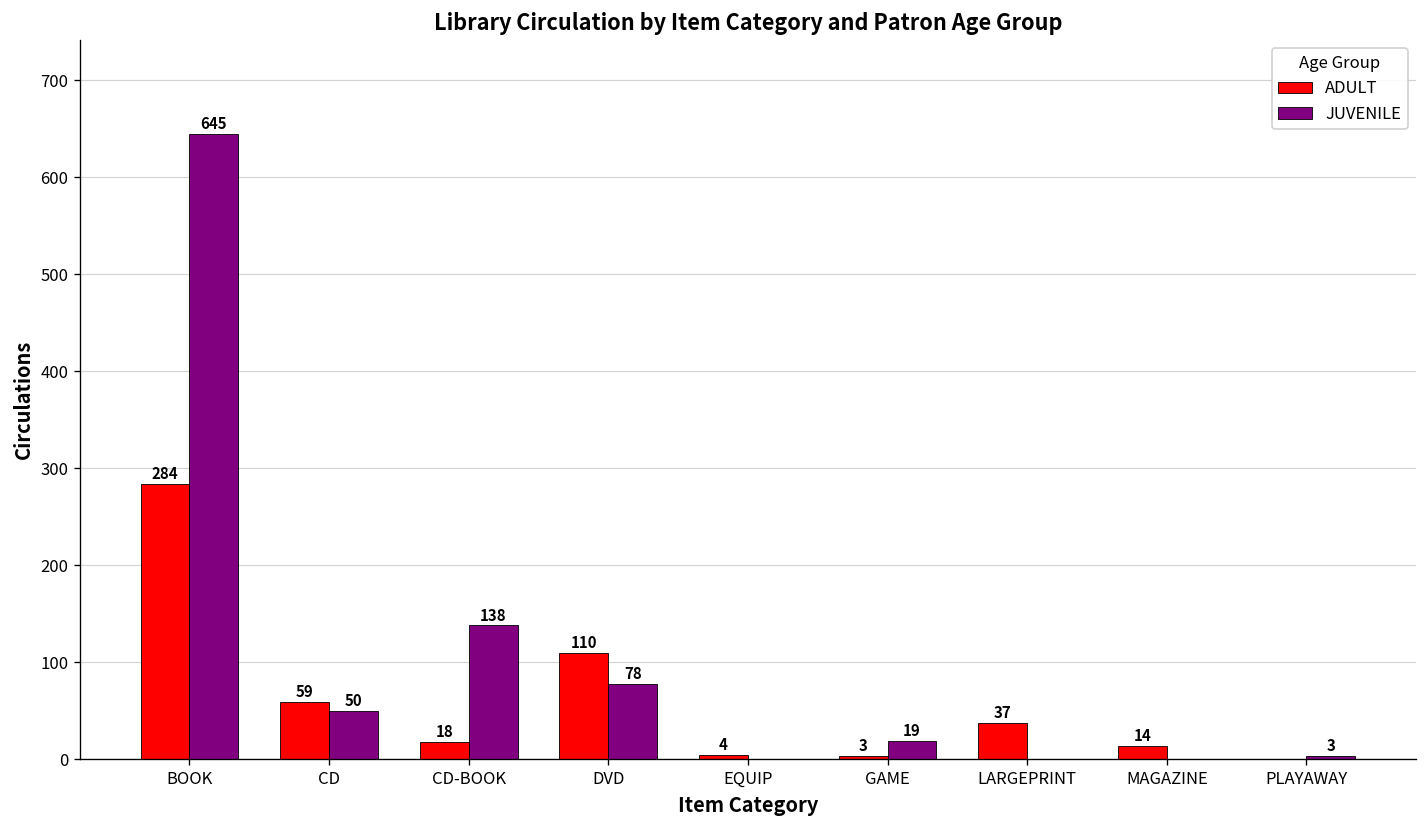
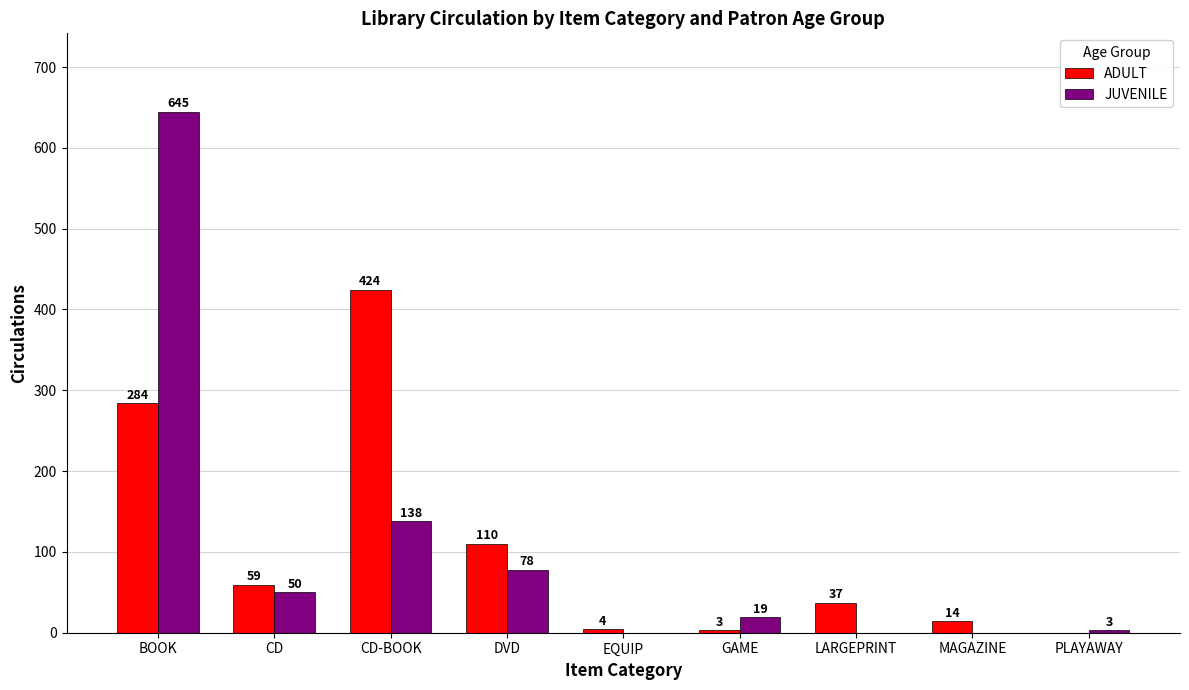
  {
    "ADULT": {
      "BOOK": 284,
      "CD": 59,
-     "CD-BOOK": 18,
+     "CD-BOOK": 424,
      "DVD": 110,
      "EQUIP": 4,
      "GAME": 3,
      "LARGEPRINT": 37,
      "MAGAZINE": 14
    },
    "JUVENILE": {
      "BOOK": 645,
      "CD": 50,
      "CD-BOOK": 138,
      "DVD": 78,
      "GAME": 19,
      "PLAYAWAY": 3
    }
  }
